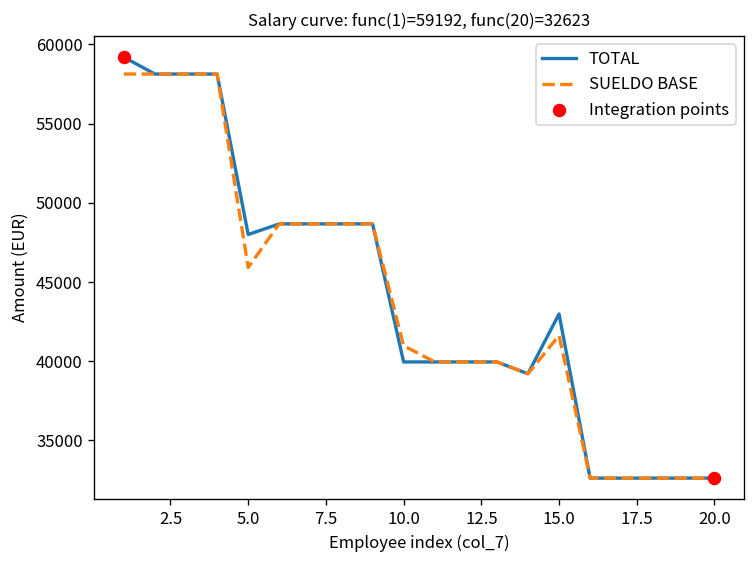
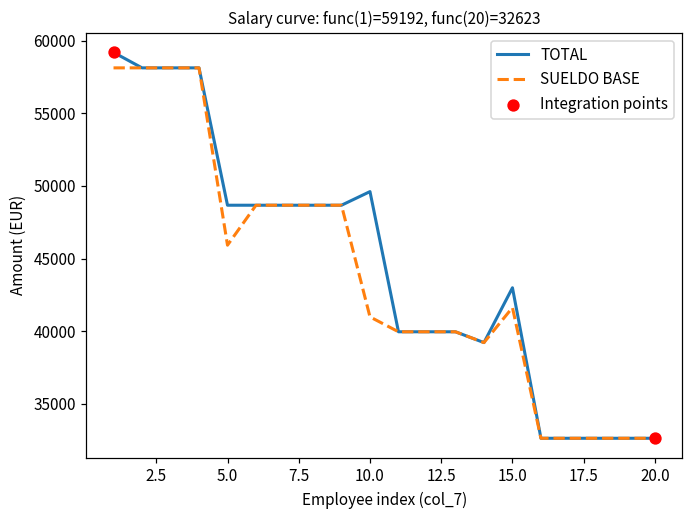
  {
    "TOTAL": {
-     "5.0": 48000,
-     "10.0": 40000,
+     "5.0": 48700,
+     "10.0": 49600,
      "15.0": 43000
    },
    "SUELDO BASE": {
      "5.0": 45900,
      "10.0": 41000,
      "15.0": 41600
    }
  }
